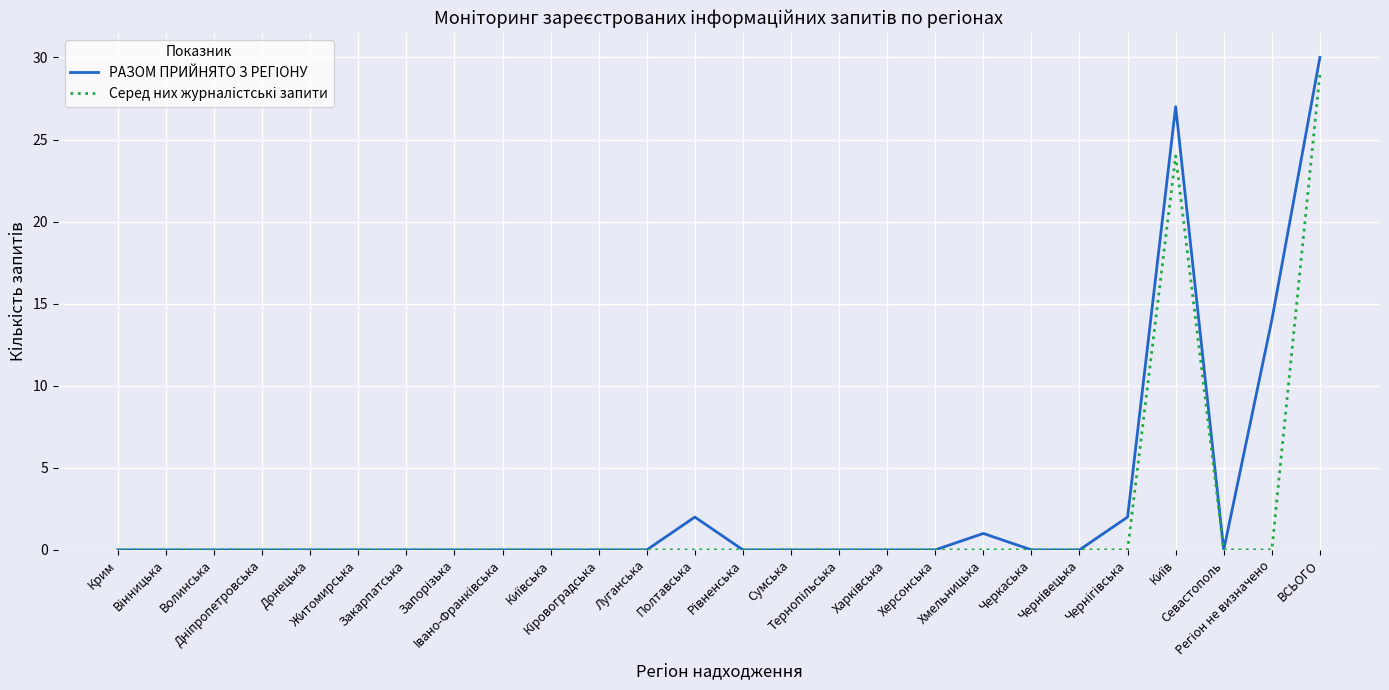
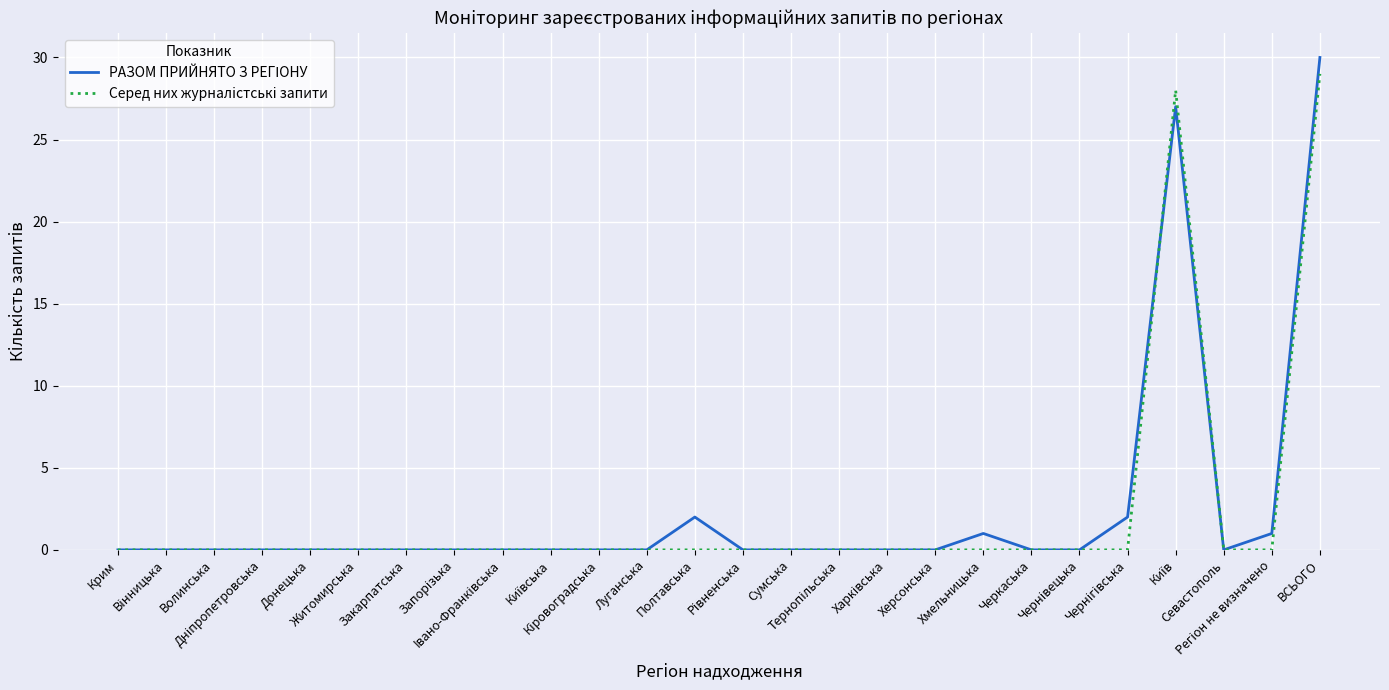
  {
    "РАЗОМ ПРИЙНЯТО З РЕГІОНУ": {
      "Полтавська": 2,
      "Хмельницька": 1,
      "Чернігівська": 2,
      "Київ": 27,
-     "Регіон не визначено": 14,
+     "Регіон не визначено": 1,
      "ВСЬОГО": 30
    },
    "Серед них журналістські запити": {
      "Полтавська": 0,
      "Хмельницька": 0,
      "Чернігівська": 0,
-     "Київ": 24,
+     "Київ": 28,
      "Регіон не визначено": 0,
      "ВСЬОГО": 29
    }
  }
